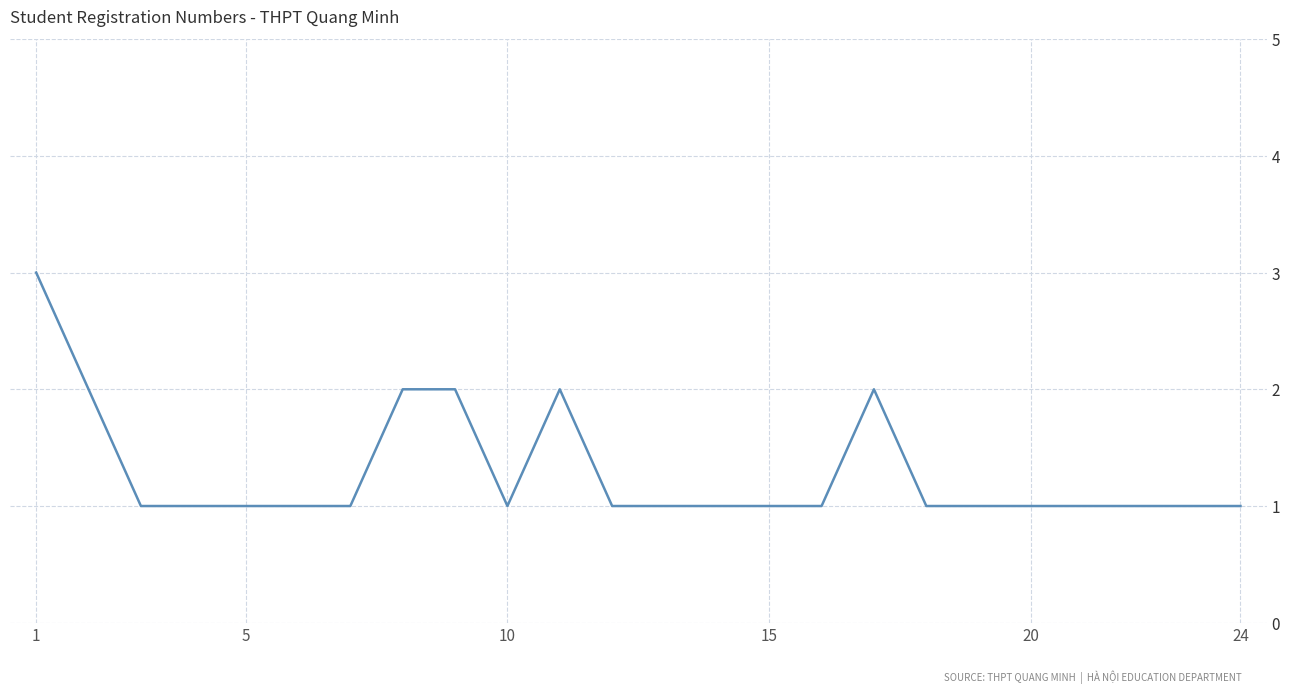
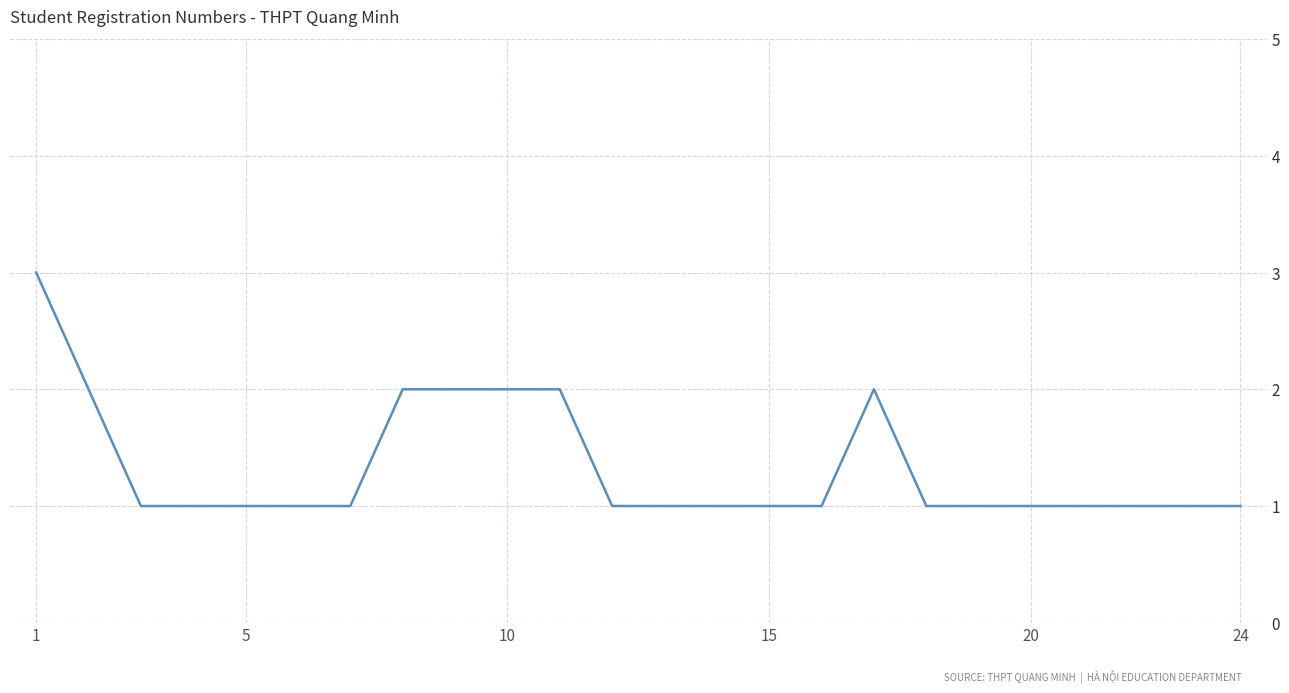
  {
    "1": 3,
    "5": 1,
-   "10": 1,
+   "10": 2,
    "15": 1,
    "20": 1,
    "24": 1
  }
